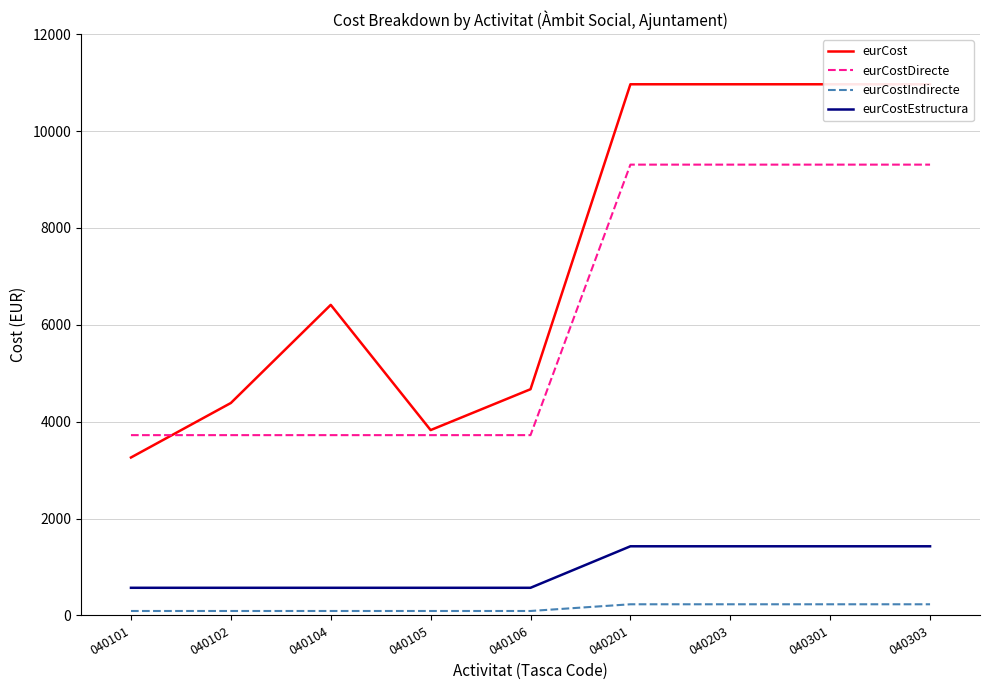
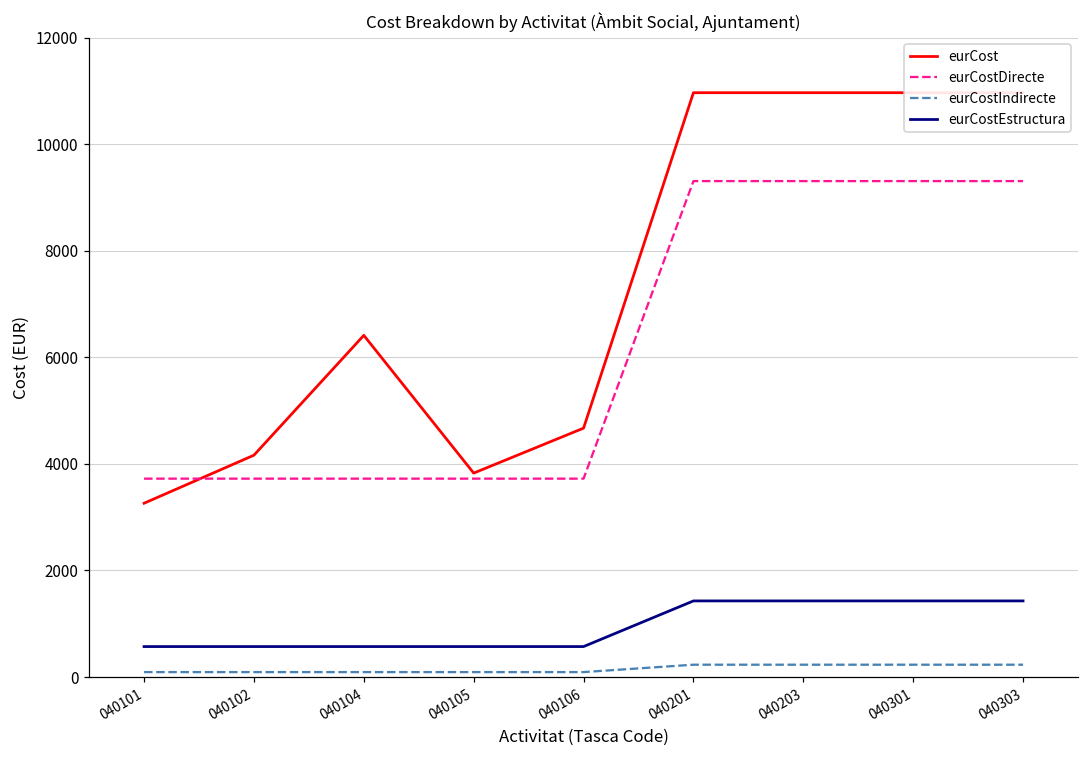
  {
    "eurCost": {
      "040101": 3300,
-     "040102": 4400,
+     "040102": 4200,
      "040104": 6400,
      "040105": 3800,
      "040106": 4700,
      "040201": 11000,
      "040203": 11000
    },
    "eurCostDirecte": {
      "040101": 3700,
      "040102": 3700,
      "040104": 3700,
      "040105": 3700,
      "040106": 3700,
      "040201": 9300,
      "040203": 9300,
      "040301": 9300,
      "040303": 9300
    },
    "eurCostIndirecte": {
      "040101": 100,
      "040102": 100,
      "040104": 100,
      "040105": 100,
      "040106": 100,
      "040201": 200,
      "040203": 200,
      "040301": 200,
      "040303": 200
    },
    "eurCostEstructura": {
      "040101": 600,
      "040102": 600,
      "040104": 600,
      "040105": 600,
      "040106": 600,
      "040201": 1400,
      "040203": 1400,
      "040301": 1400,
      "040303": 1400
    }
  }
